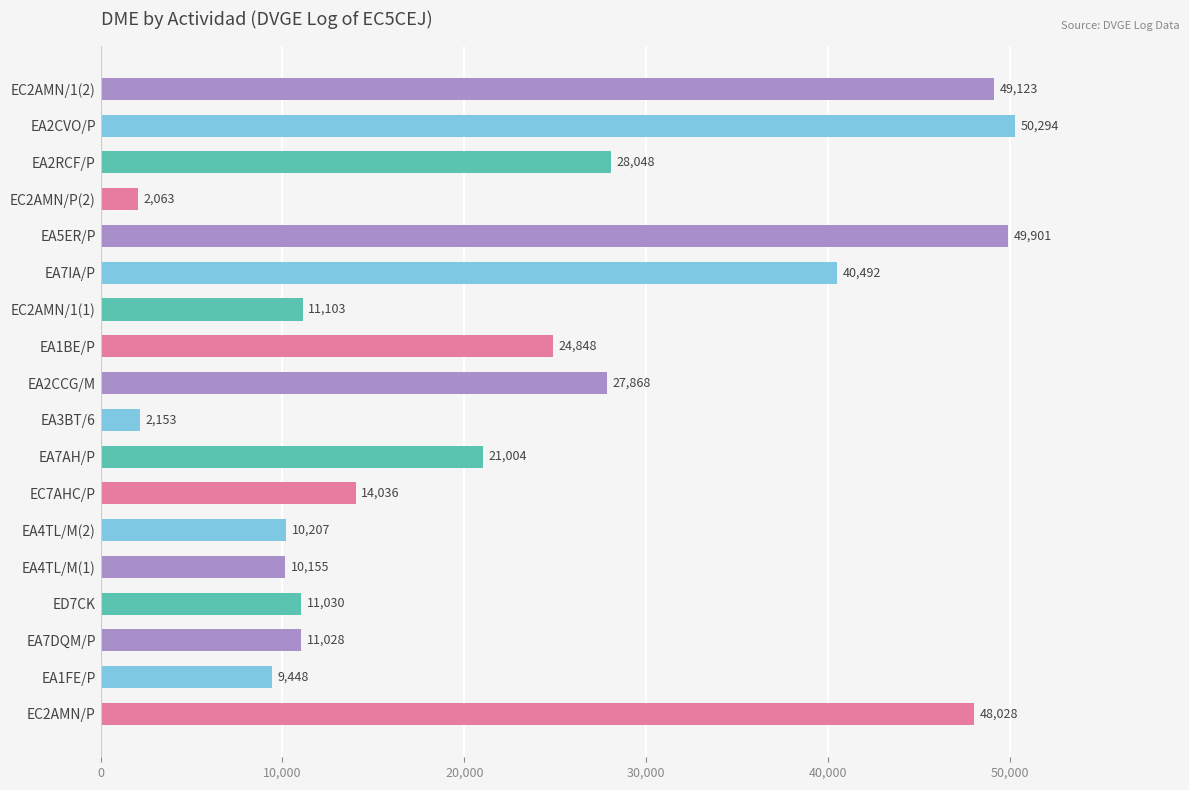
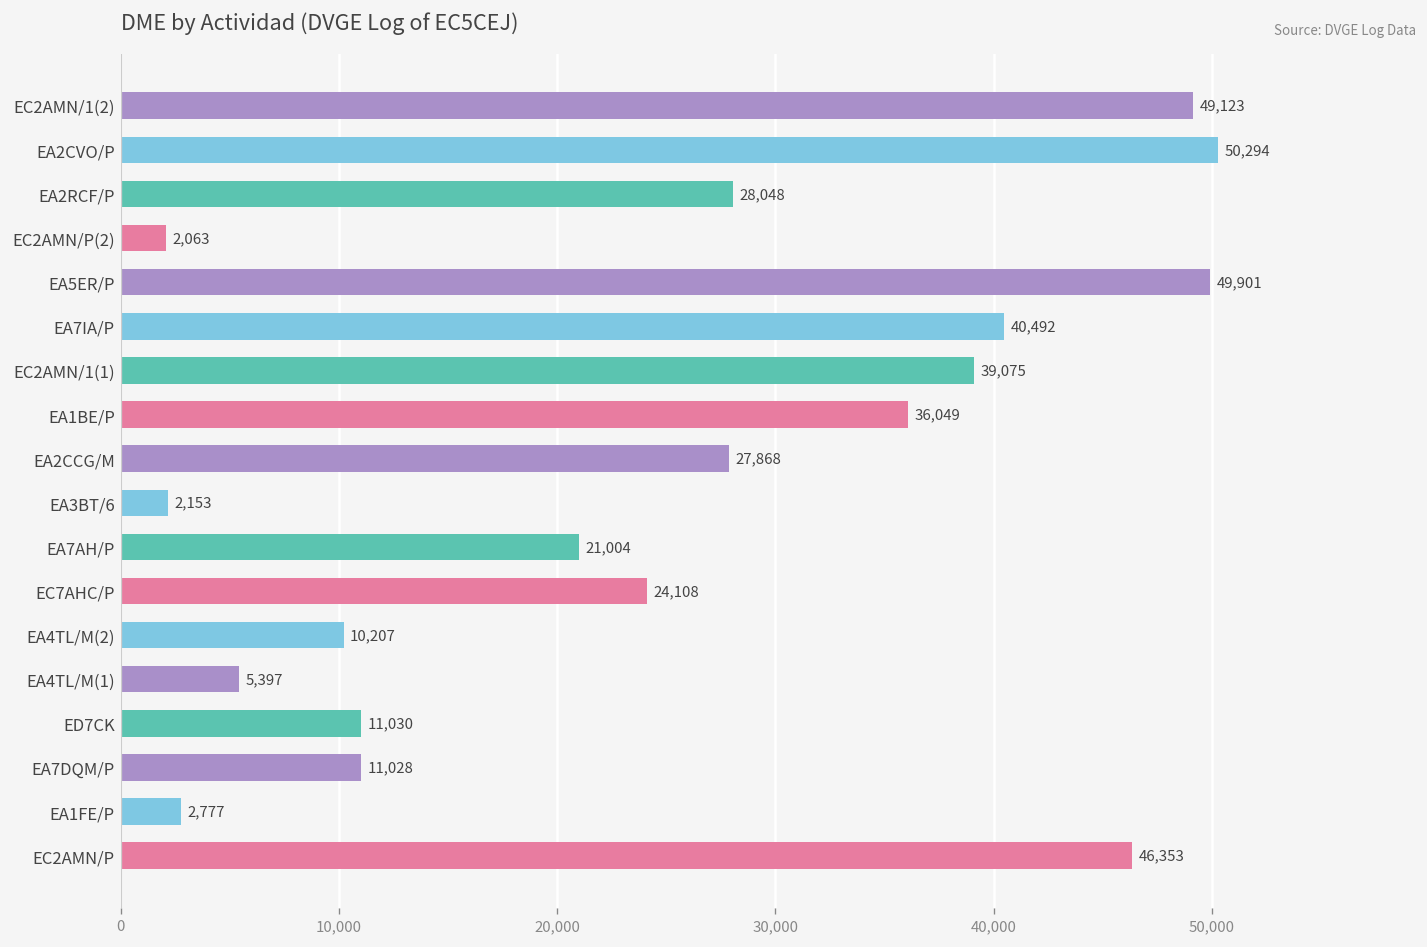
  {
    "EC2AMN/1(2)": "49,123",
    "EA2CVO/P": "50,294",
    "EA2RCF/P": "28,048",
    "EC2AMN/P(2)": "2,063",
    "EA5ER/P": "49,901",
    "EA7IA/P": "40,492",
-   "EC2AMN/1(1)": "11,103",
-   "EA1BE/P": "24,848",
+   "EC2AMN/1(1)": "39,075",
+   "EA1BE/P": "36,049",
    "EA2CCG/M": "27,868",
    "EA3BT/6": "2,153",
    "EA7AH/P": "21,004",
-   "EC7AHC/P": "14,036",
+   "EC7AHC/P": "24,108",
    "EA4TL/M(2)": "10,207",
-   "EA4TL/M(1)": "10,155",
+   "EA4TL/M(1)": "5,397",
    "ED7CK": "11,030",
    "EA7DQM/P": "11,028",
-   "EA1FE/P": "9,448",
-   "EC2AMN/P": "48,028"
+   "EA1FE/P": "2,777",
+   "EC2AMN/P": "46,353"
  }
